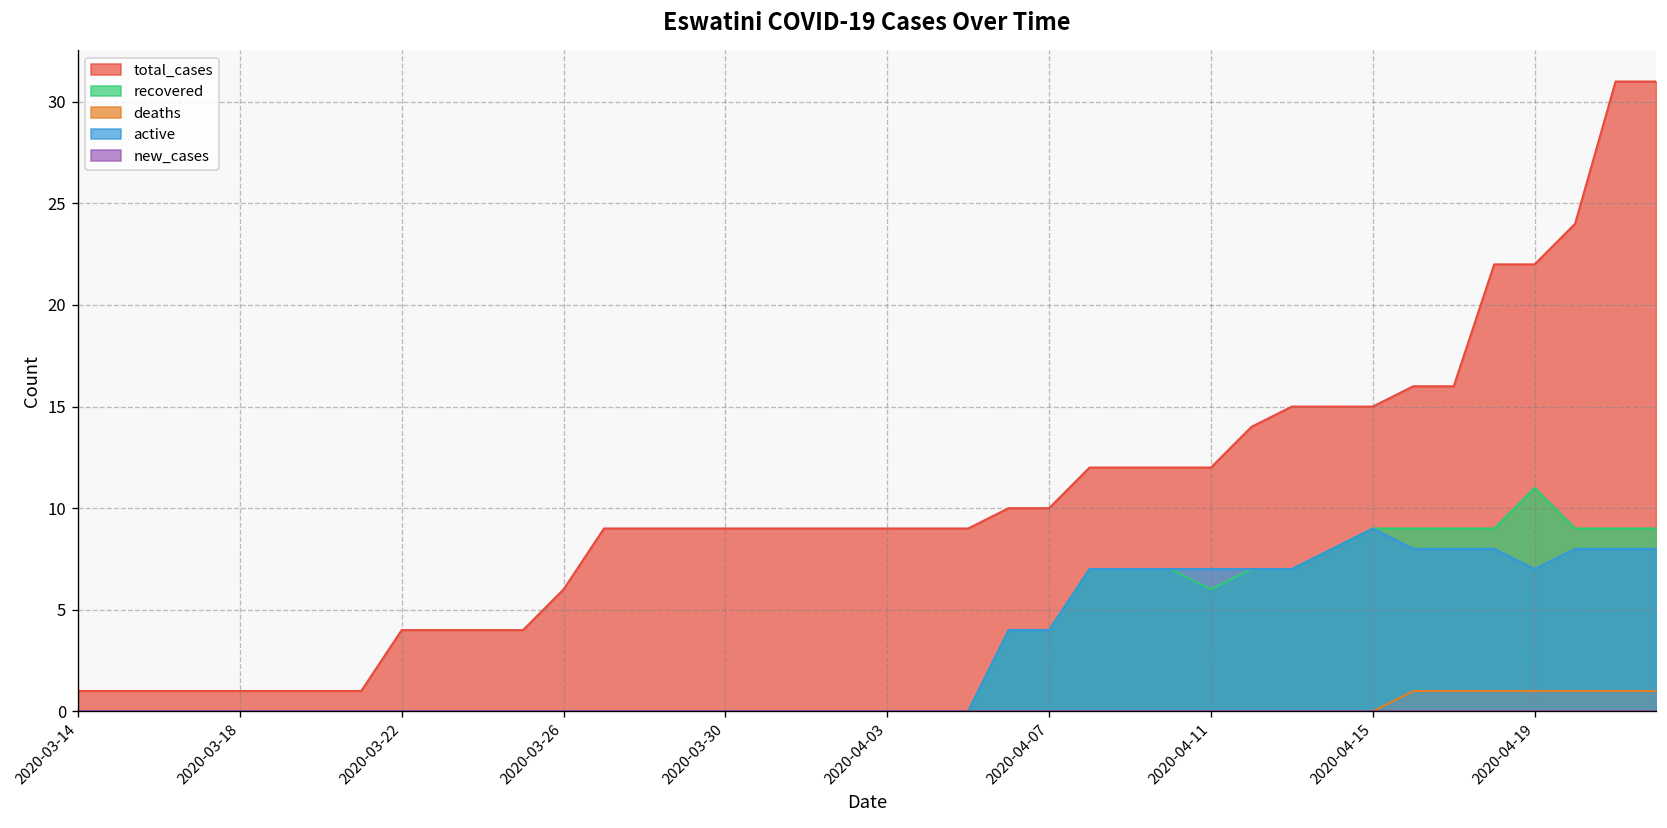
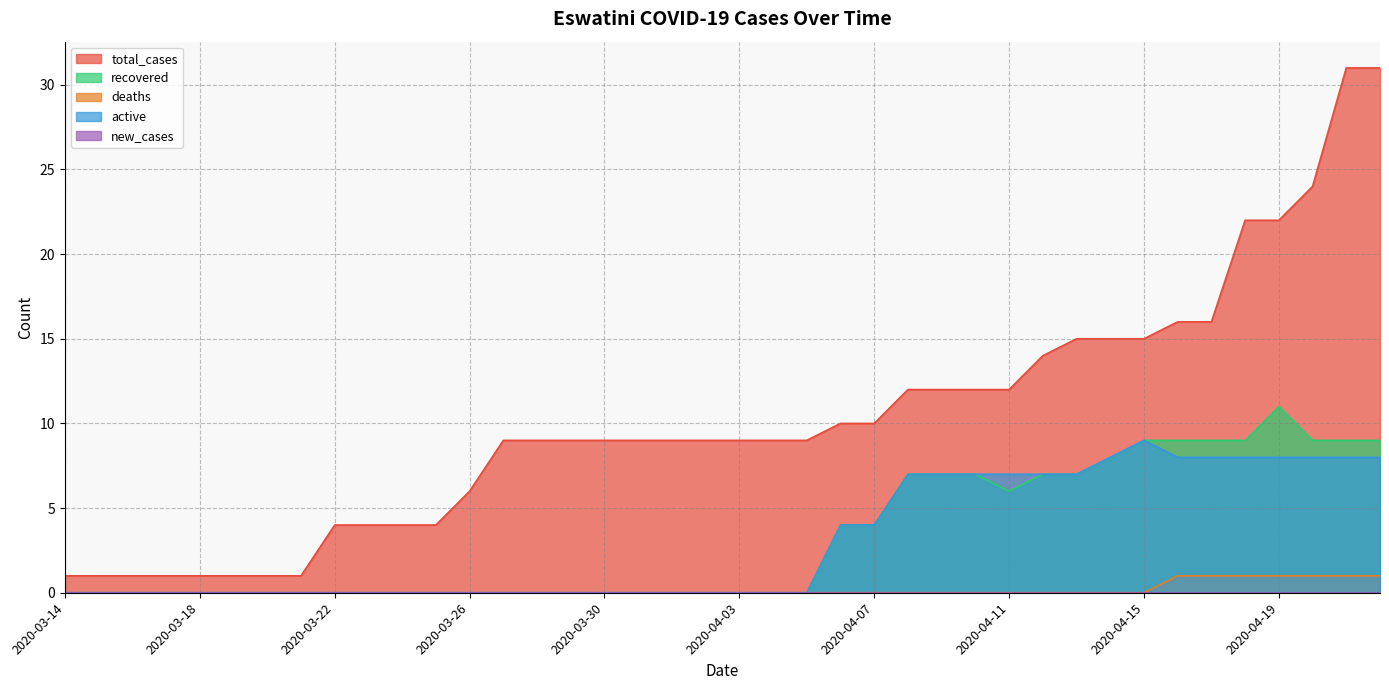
  {
    "recovered": {
      "2020-04-11": 6,
      "2020-04-19": 11
    },
    "active": {
      "2020-04-11": 7,
-     "2020-04-19": 7
+     "2020-04-19": 8
    },
    "new_cases": {
      "2020-04-19": 0
    }
  }
